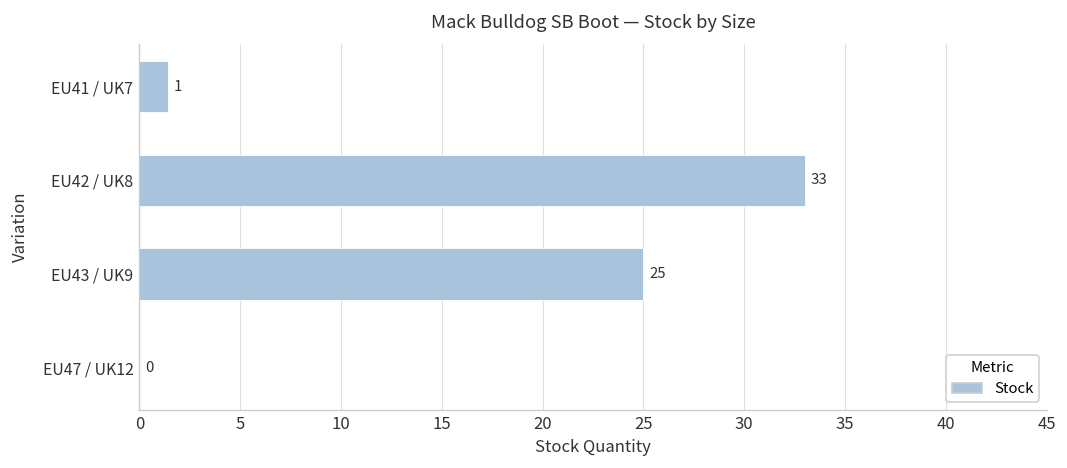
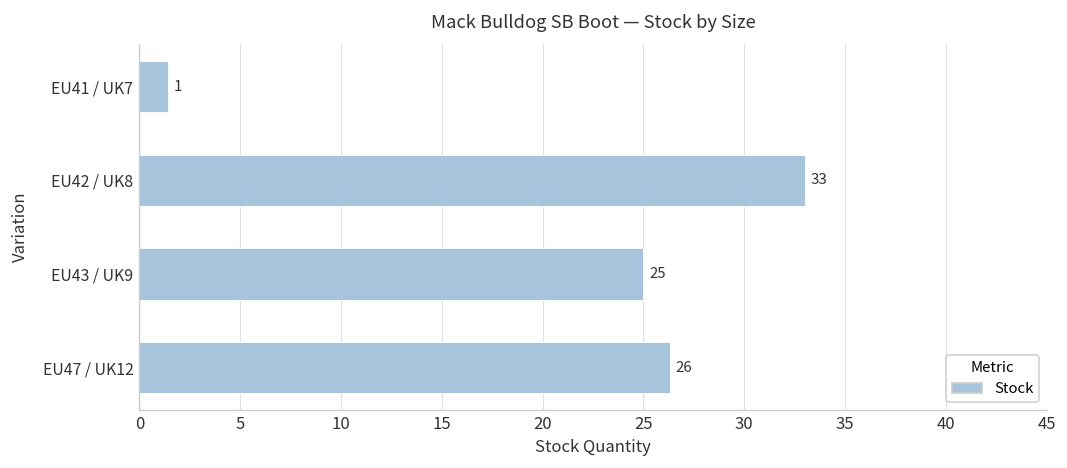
  {
    "EU41 / UK7": 1,
    "EU42 / UK8": 33,
    "EU43 / UK9": 25,
-   "EU47 / UK12": 0
+   "EU47 / UK12": 26
  }
